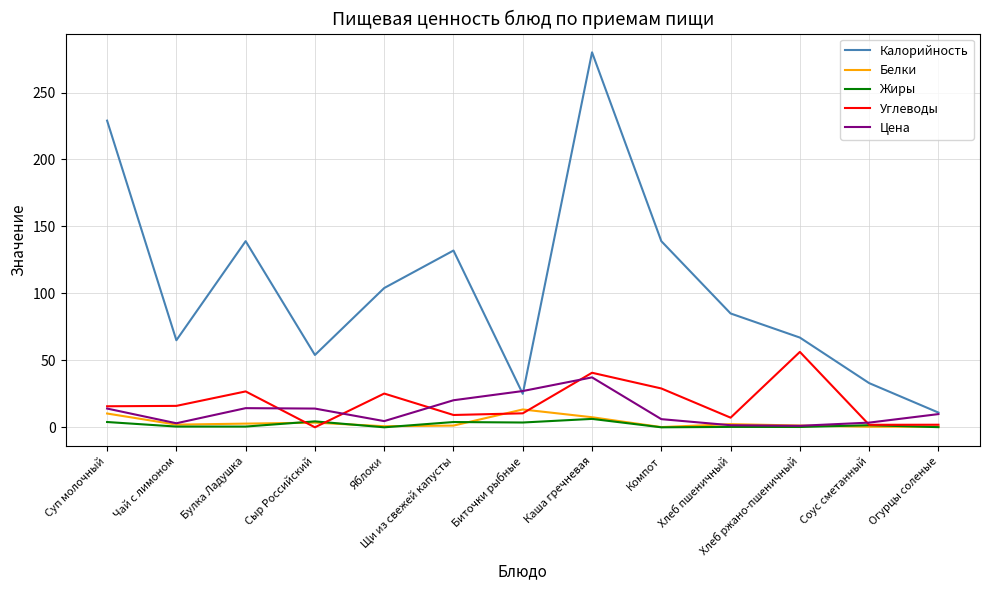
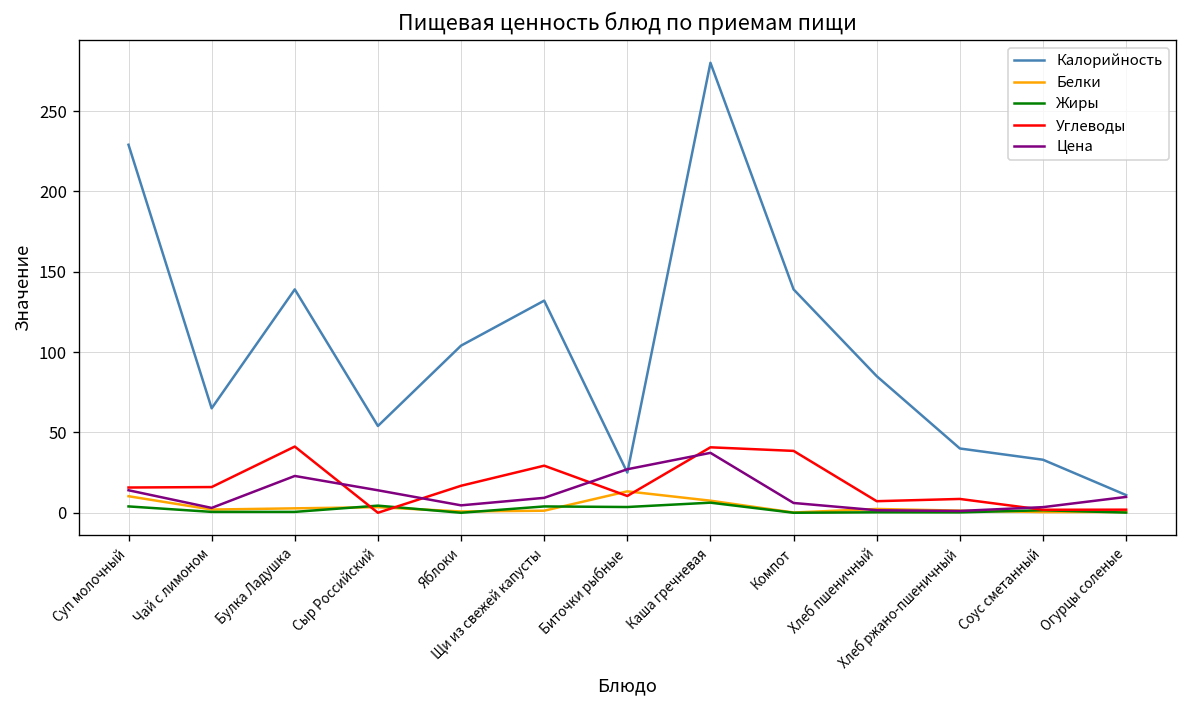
  {
    "Калорийность": {
      "Суп молочный": 229,
      "Чай с лимоном": 65,
      "Булка Ладушка": 139,
      "Сыр Российский": 54,
      "Яблоки": 104,
      "Щи из свежей капусты": 132,
      "Биточки рыбные": 25,
      "Каша гречневая": 280,
      "Компот": 139,
      "Хлеб пшеничный": 85,
-     "Хлеб ржано-пшеничный": 67,
+     "Хлеб ржано-пшеничный": 40,
      "Соус сметанный": 33
    },
    "Белки": {
      "Суп молочный": 10,
      "Булка Ладушка": 3,
      "Щи из свежей капусты": 1,
      "Биточки рыбные": 13
    },
    "Жиры": {
      "Суп молочный": 4,
      "Булка Ладушка": 1,
      "Щи из свежей капусты": 4,
      "Биточки рыбные": 4
    },
    "Углеводы": {
      "Чай с лимоном": 16,
-     "Булка Ладушка": 27,
+     "Булка Ладушка": 41,
      "Сыр Российский": 0,
-     "Яблоки": 25,
-     "Щи из свежей капусты": 9,
+     "Яблоки": 17,
+     "Щи из свежей капусты": 29,
      "Биточки рыбные": 10,
      "Каша гречневая": 41,
-     "Компот": 29,
+     "Компот": 39,
      "Хлеб пшеничный": 7,
-     "Хлеб ржано-пшеничный": 56
+     "Хлеб ржано-пшеничный": 9
    },
    "Цена": {
-     "Булка Ладушка": 14,
+     "Булка Ладушка": 23,
      "Сыр Российский": 14,
      "Яблоки": 5,
-     "Щи из свежей капусты": 20,
+     "Щи из свежей капусты": 9,
      "Биточки рыбные": 27,
      "Каша гречневая": 37,
      "Компот": 6
    }
  }
